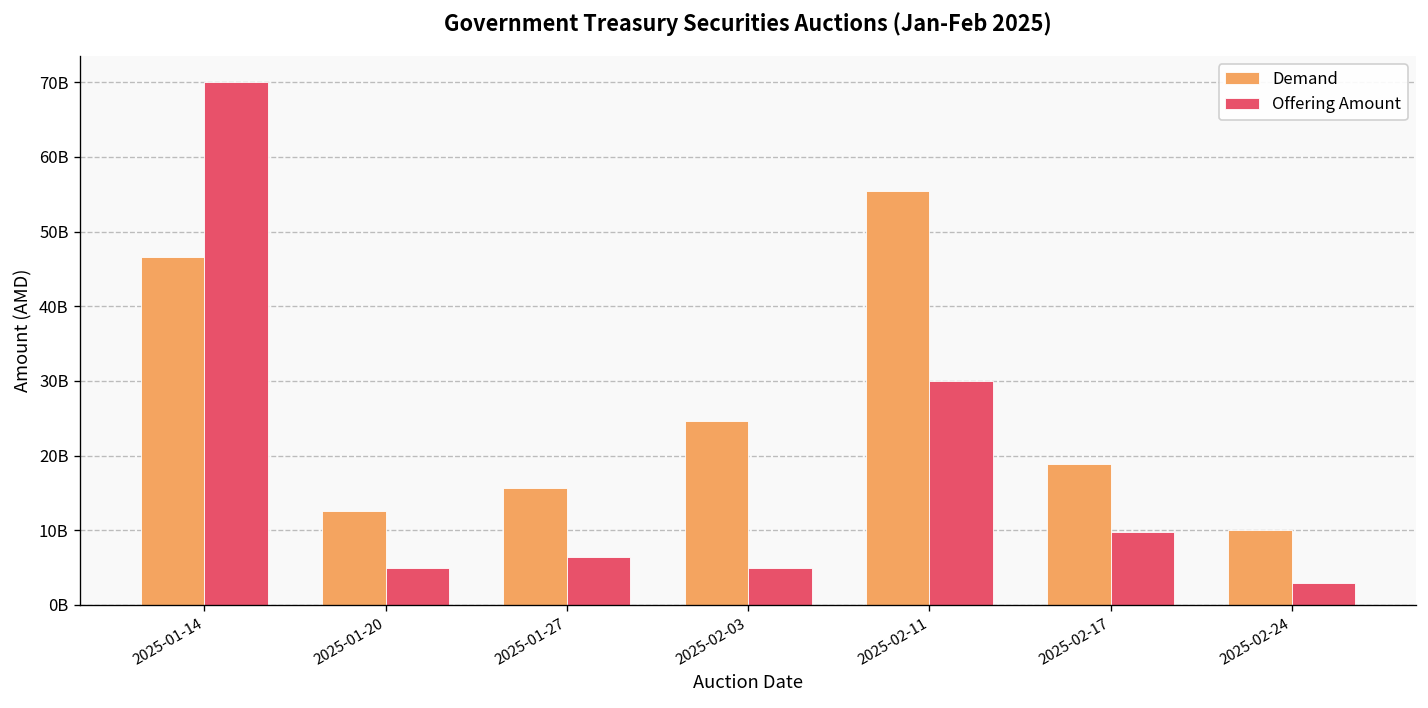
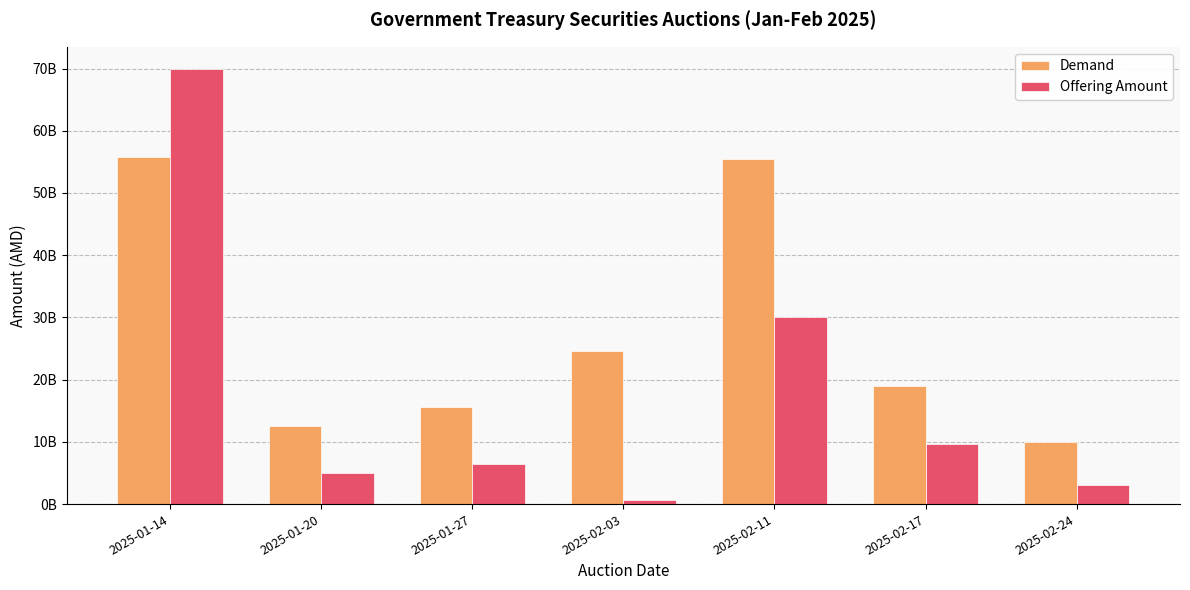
  {
    "Demand": {
-     "2025-01-14": 47000000000,
+     "2025-01-14": 56000000000,
      "2025-01-20": 13000000000,
      "2025-01-27": 16000000000,
      "2025-02-03": 25000000000,
      "2025-02-11": 55000000000,
      "2025-02-17": 19000000000,
      "2025-02-24": 10000000000
    },
    "Offering Amount": {
      "2025-01-14": 70000000000,
      "2025-01-20": 5000000000,
      "2025-01-27": 6000000000,
-     "2025-02-03": 5000000000,
+     "2025-02-03": 1000000000,
      "2025-02-11": 30000000000,
      "2025-02-17": 10000000000,
      "2025-02-24": 3000000000
    }
  }
